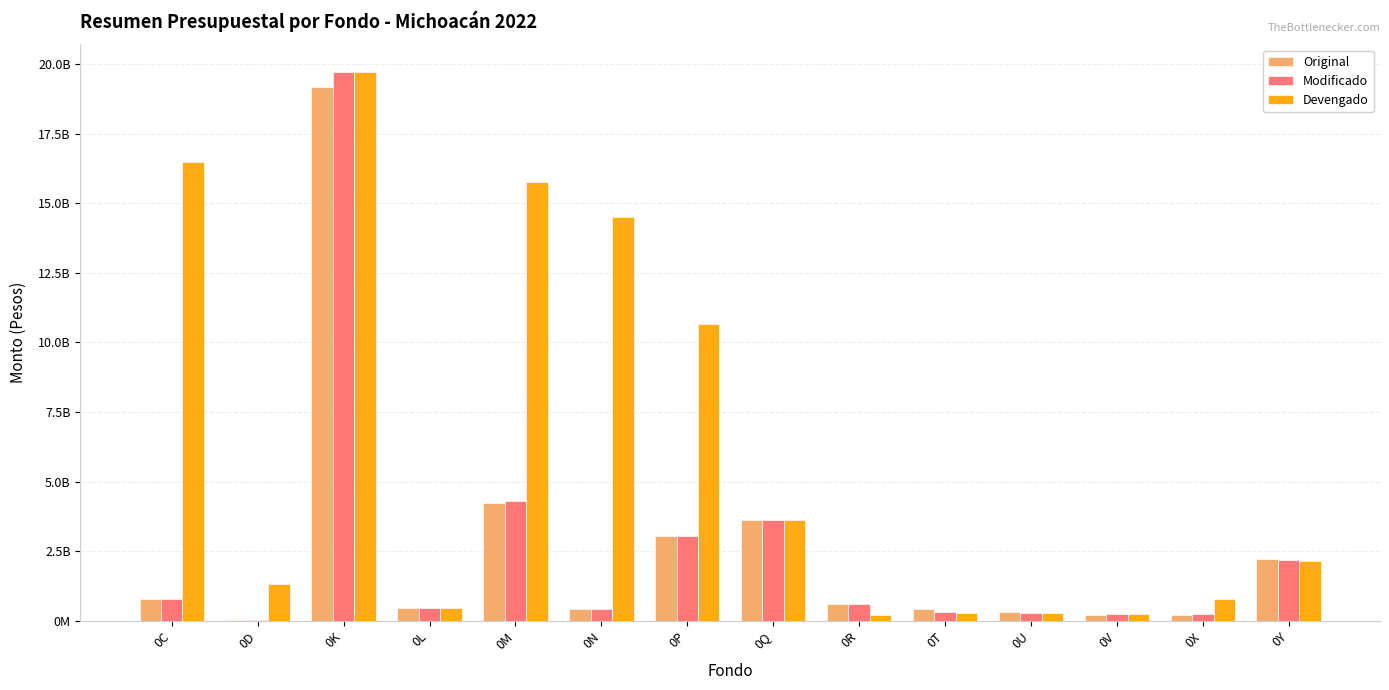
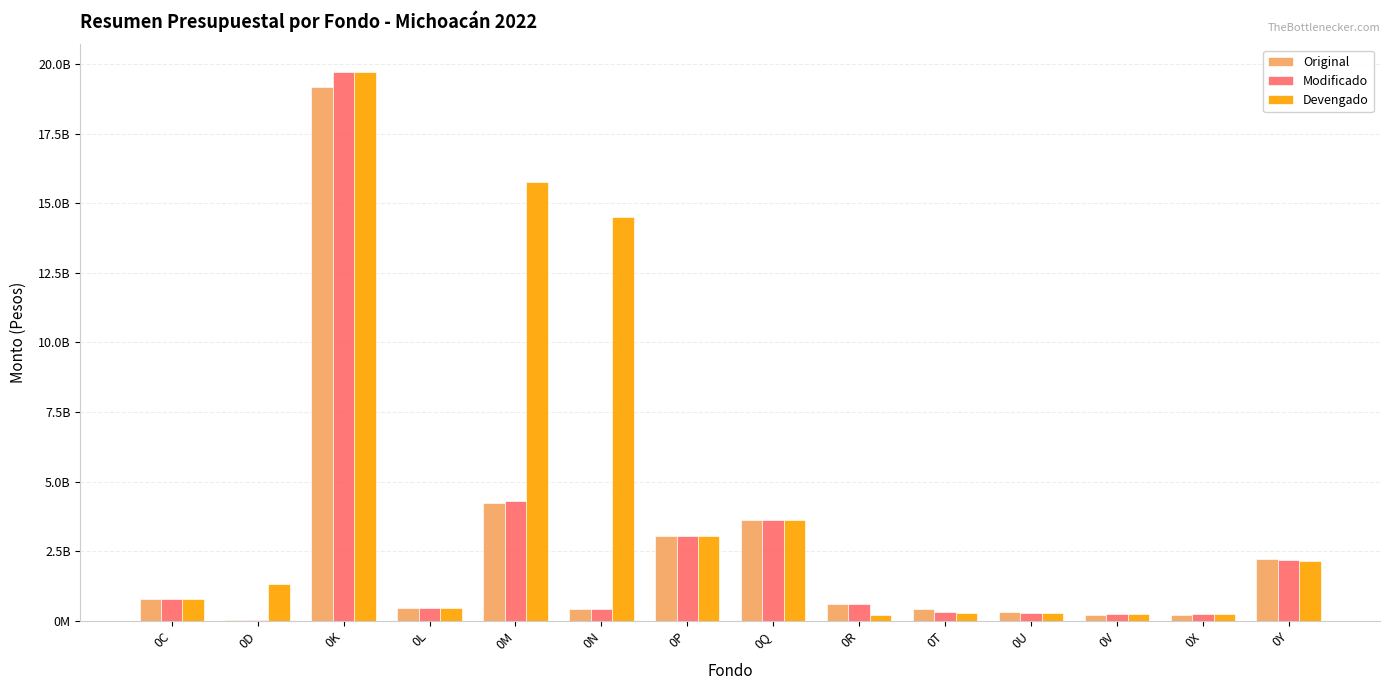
  {
    "Devengado": {
-     "0C": 16500000000,
+     "0C": 800000000,
      "0D": 1300000000,
      "0K": 19700000000,
      "0L": 500000000,
      "0M": 15800000000,
      "0N": 14500000000,
-     "0P": 10700000000,
+     "0P": 3000000000,
      "0Q": 3600000000,
      "0R": 200000000,
      "0T": 300000000,
      "0U": 300000000,
      "0V": 200000000,
-     "0X": 800000000,
+     "0X": 200000000,
      "0Y": 2100000000
    }
  }
